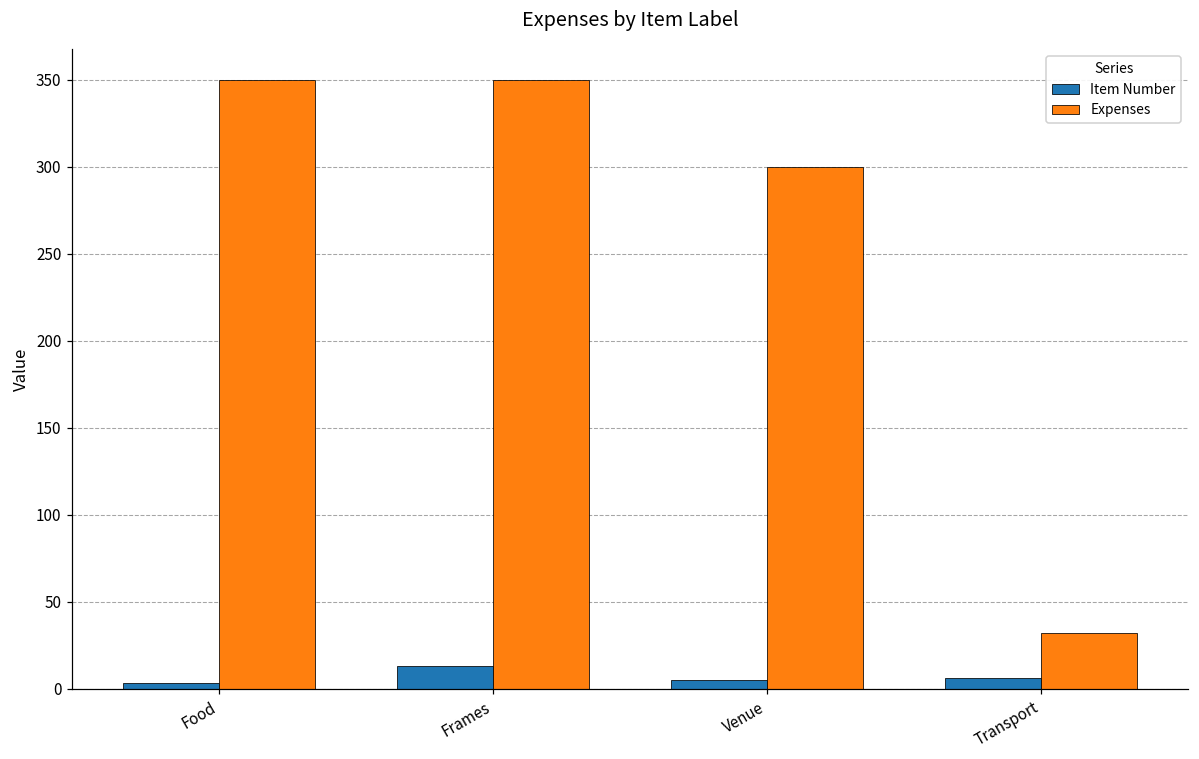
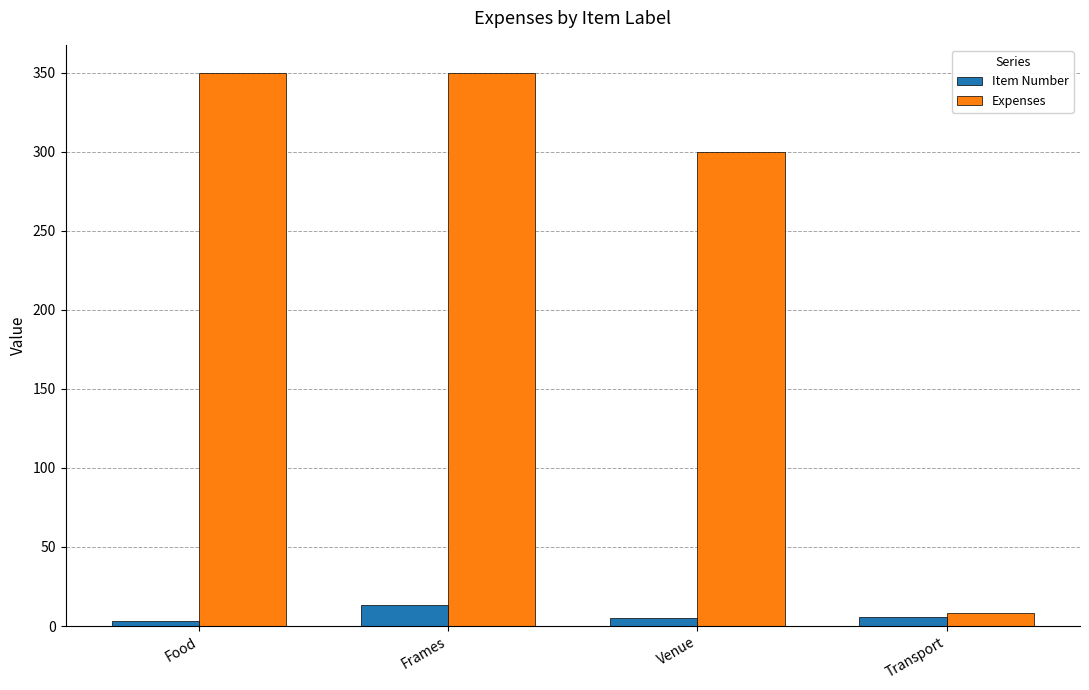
  {
    "Item Number": {
      "Food": 3,
      "Frames": 13,
      "Venue": 5,
      "Transport": 6
    },
    "Expenses": {
      "Food": 350,
      "Frames": 350,
      "Venue": 300,
-     "Transport": 32
+     "Transport": 8
    }
  }
